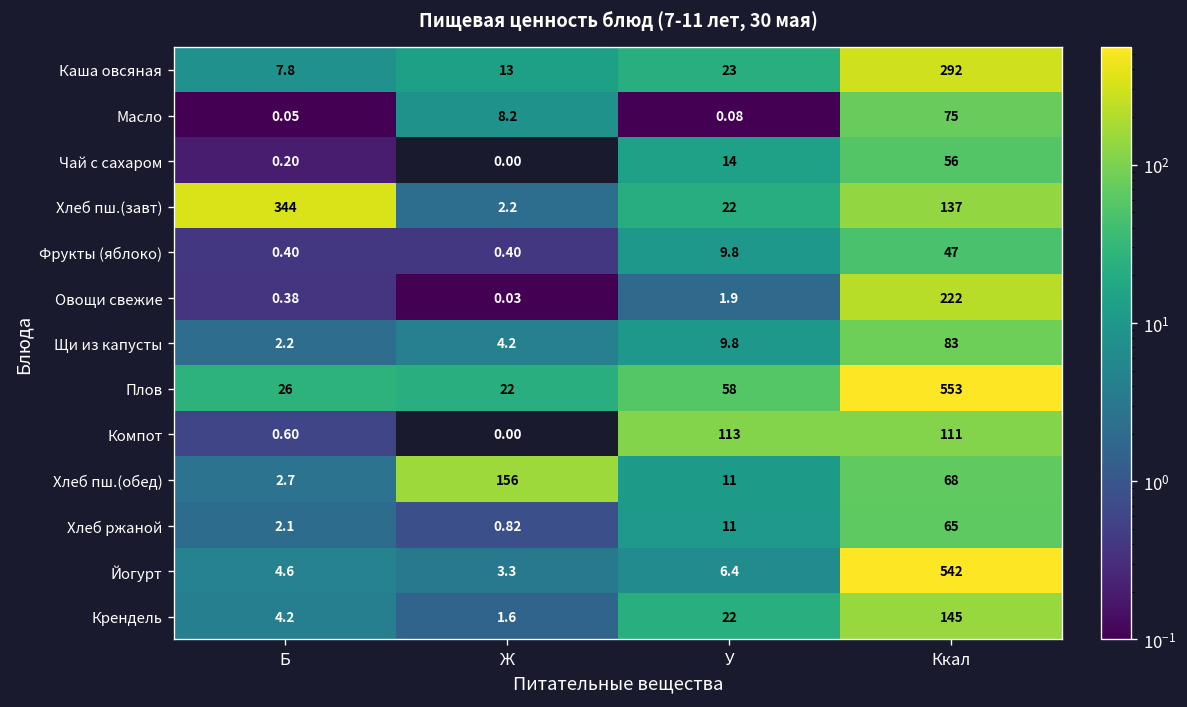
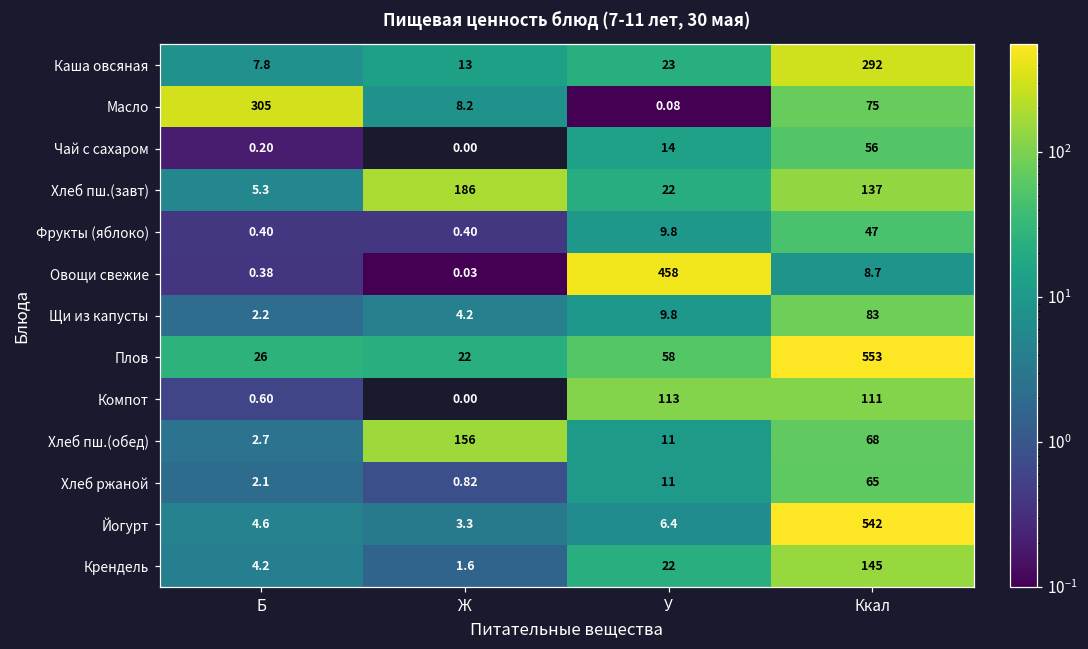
  {
    "Каша овсяная": {
      "Б": 7.8,
      "Ж": 13,
      "У": 23,
      "Ккал": 292
    },
    "Масло": {
-     "Б": 0.05,
+     "Б": 305,
      "Ж": 8.2,
      "У": 0.08,
      "Ккал": 75
    },
    "Чай с сахаром": {
      "Б": 0.20,
      "Ж": 0.00,
      "У": 14,
      "Ккал": 56
    },
    "Хлеб пш.(завт)": {
-     "Б": 344,
-     "Ж": 2.2,
+     "Б": 5.3,
+     "Ж": 186,
      "У": 22,
      "Ккал": 137
    },
    "Фрукты (яблоко)": {
      "Б": 0.40,
      "Ж": 0.40,
      "У": 9.8,
      "Ккал": 47
    },
    "Овощи свежие": {
      "Б": 0.38,
      "Ж": 0.03,
-     "У": 1.9,
-     "Ккал": 222
+     "У": 458,
+     "Ккал": 8.7
    },
    "Щи из капусты": {
      "Б": 2.2,
      "Ж": 4.2,
      "У": 9.8,
      "Ккал": 83
    },
    "Плов": {
      "Б": 26,
      "Ж": 22,
      "У": 58,
      "Ккал": 553
    },
    "Компот": {
      "Б": 0.60,
      "Ж": 0.00,
      "У": 113,
      "Ккал": 111
    },
    "Хлеб пш.(обед)": {
      "Б": 2.7,
      "Ж": 156,
      "У": 11,
      "Ккал": 68
    },
    "Хлеб ржаной": {
      "Б": 2.1,
      "Ж": 0.82,
      "У": 11,
      "Ккал": 65
    },
    "Йогурт": {
      "Б": 4.6,
      "Ж": 3.3,
      "У": 6.4,
      "Ккал": 542
    },
    "Крендель": {
      "Б": 4.2,
      "Ж": 1.6,
      "У": 22,
      "Ккал": 145
    }
  }
